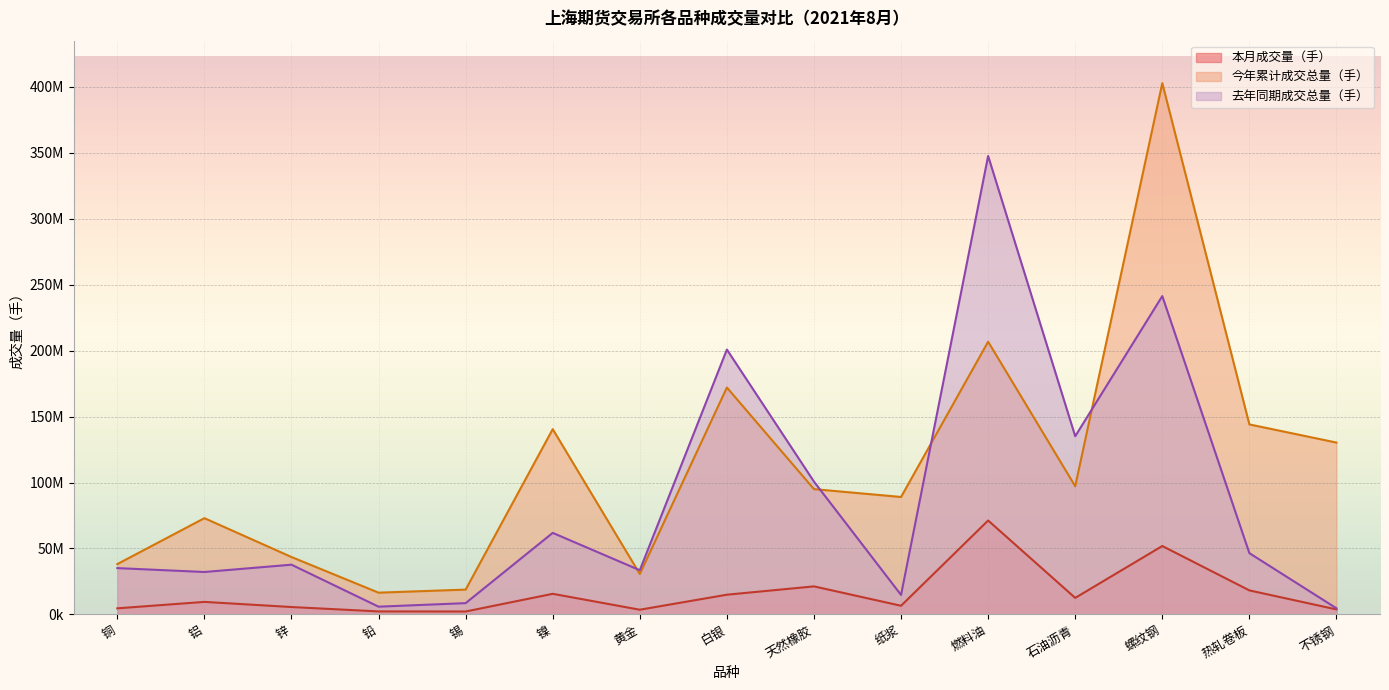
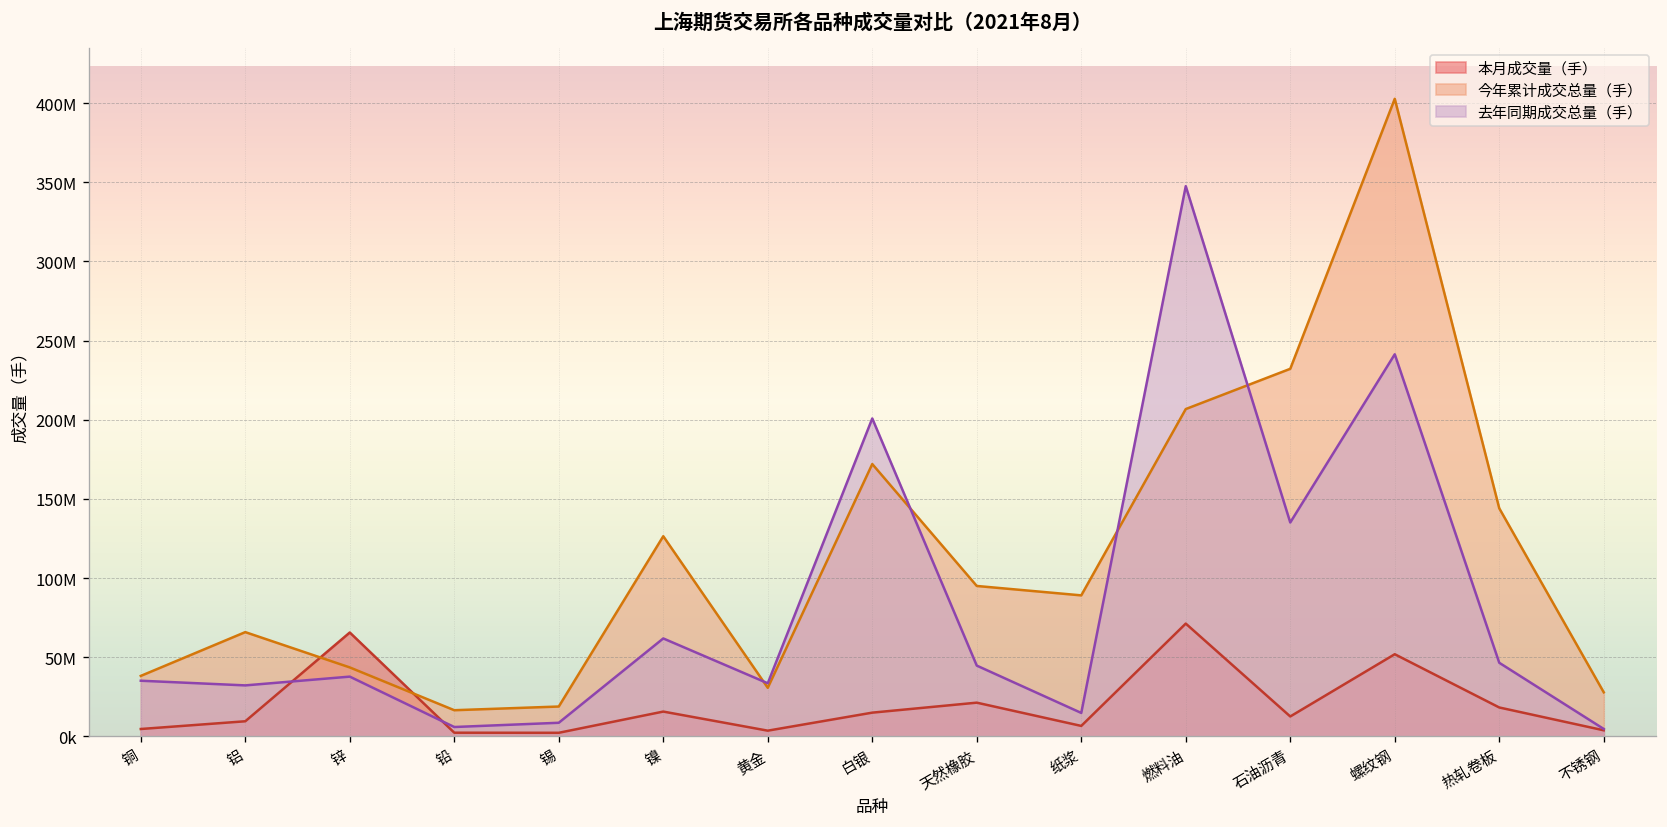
  {
    "本月成交量（手）": {
      "铜": 5000000,
      "铝": 10000000,
-     "锌": 6000000,
+     "锌": 66000000,
      "铅": 2000000,
      "锡": 2000000,
      "镍": 16000000,
      "黄金": 4000000,
      "白银": 15000000,
      "天然橡胶": 21000000,
      "纸浆": 7000000,
      "燃料油": 71000000,
      "石油沥青": 13000000,
      "螺纹钢": 52000000,
      "热轧卷板": 18000000
    },
    "今年累计成交总量（手）": {
      "铜": 38000000,
-     "铝": 73000000,
+     "铝": 66000000,
      "锌": 44000000,
      "铅": 17000000,
      "锡": 19000000,
-     "镍": 140000000,
+     "镍": 126000000,
      "黄金": 31000000,
      "白银": 172000000,
      "天然橡胶": 95000000,
      "纸浆": 89000000,
      "燃料油": 207000000,
-     "石油沥青": 97000000,
+     "石油沥青": 232000000,
      "螺纹钢": 403000000,
      "热轧卷板": 144000000,
-     "不锈钢": 130000000
+     "不锈钢": 28000000
    },
    "去年同期成交总量（手）": {
      "铜": 35000000,
      "铝": 32000000,
      "锌": 38000000,
      "铅": 6000000,
      "锡": 9000000,
      "镍": 62000000,
      "黄金": 34000000,
      "白银": 201000000,
-     "天然橡胶": 101000000,
+     "天然橡胶": 45000000,
      "纸浆": 15000000,
      "燃料油": 348000000,
      "石油沥青": 135000000,
      "螺纹钢": 241000000,
      "热轧卷板": 46000000
    }
  }
